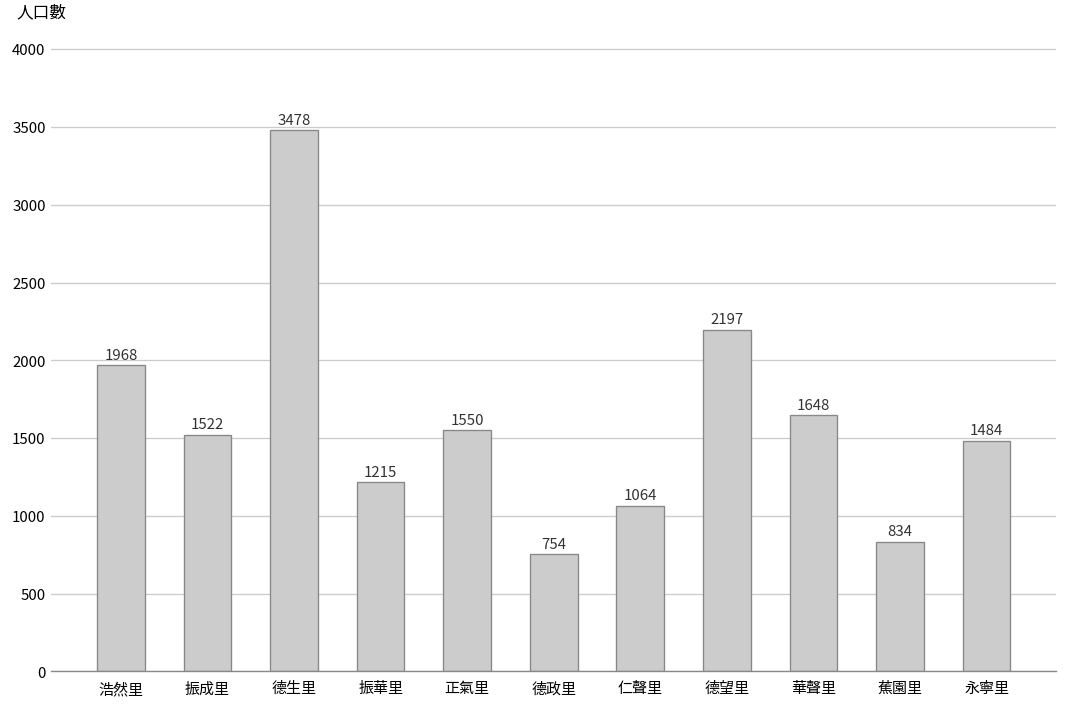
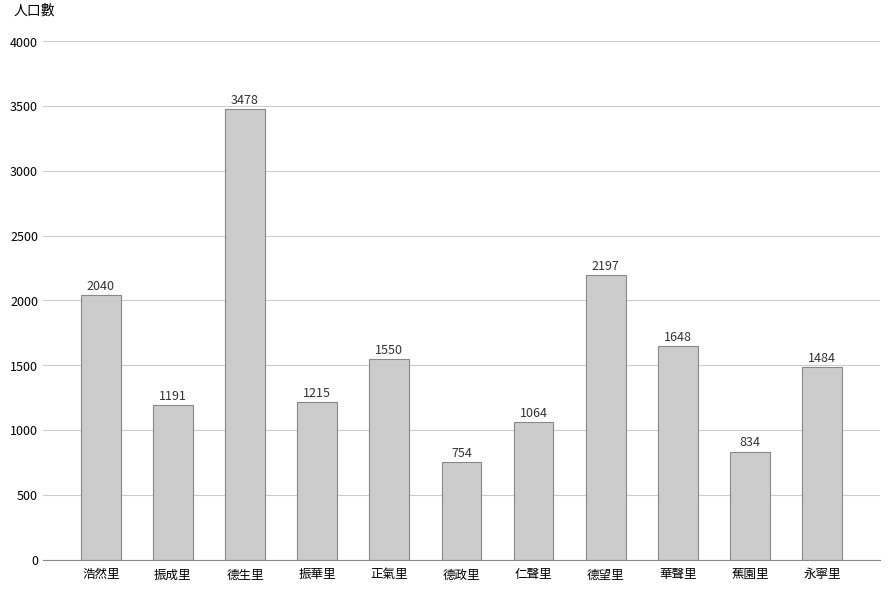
  {
-   "浩然里": 1968,
-   "振成里": 1522,
+   "浩然里": 2040,
+   "振成里": 1191,
    "德生里": 3478,
    "振華里": 1215,
    "正氣里": 1550,
    "德政里": 754,
    "仁聲里": 1064,
    "德望里": 2197,
    "華聲里": 1648,
    "蕉園里": 834,
    "永寧里": 1484
  }
